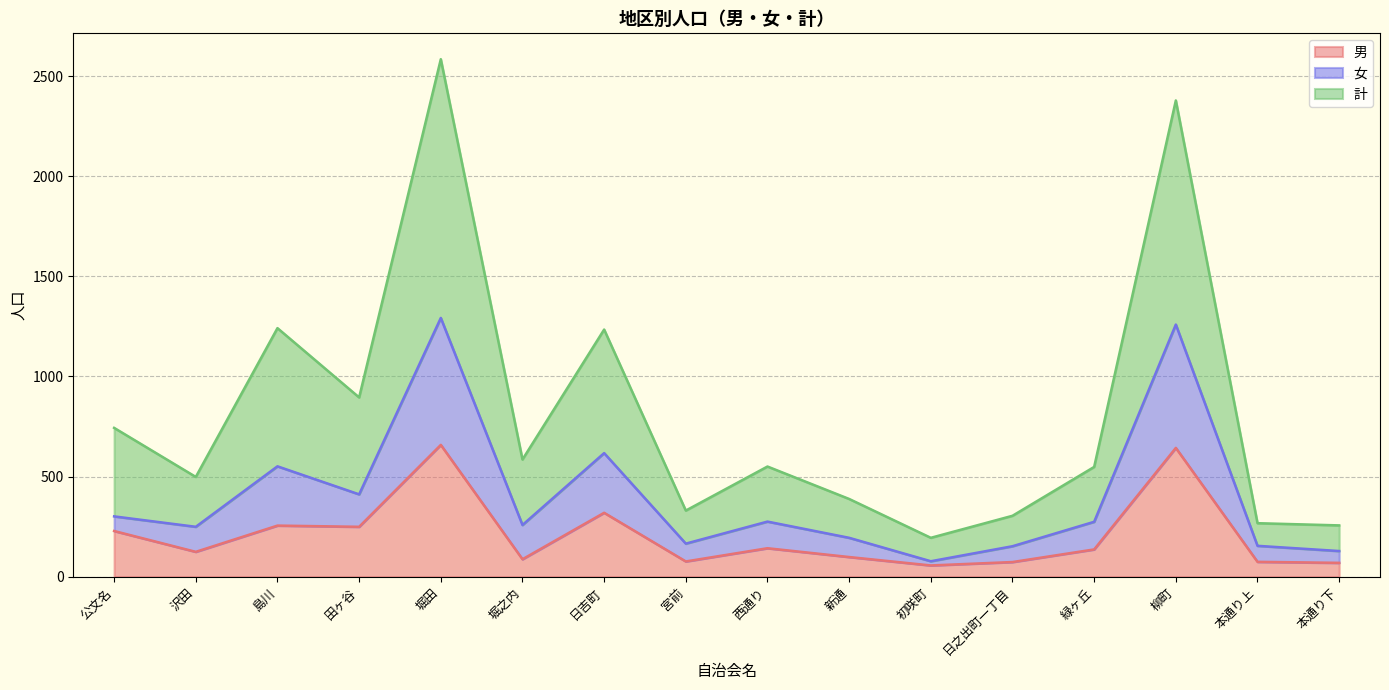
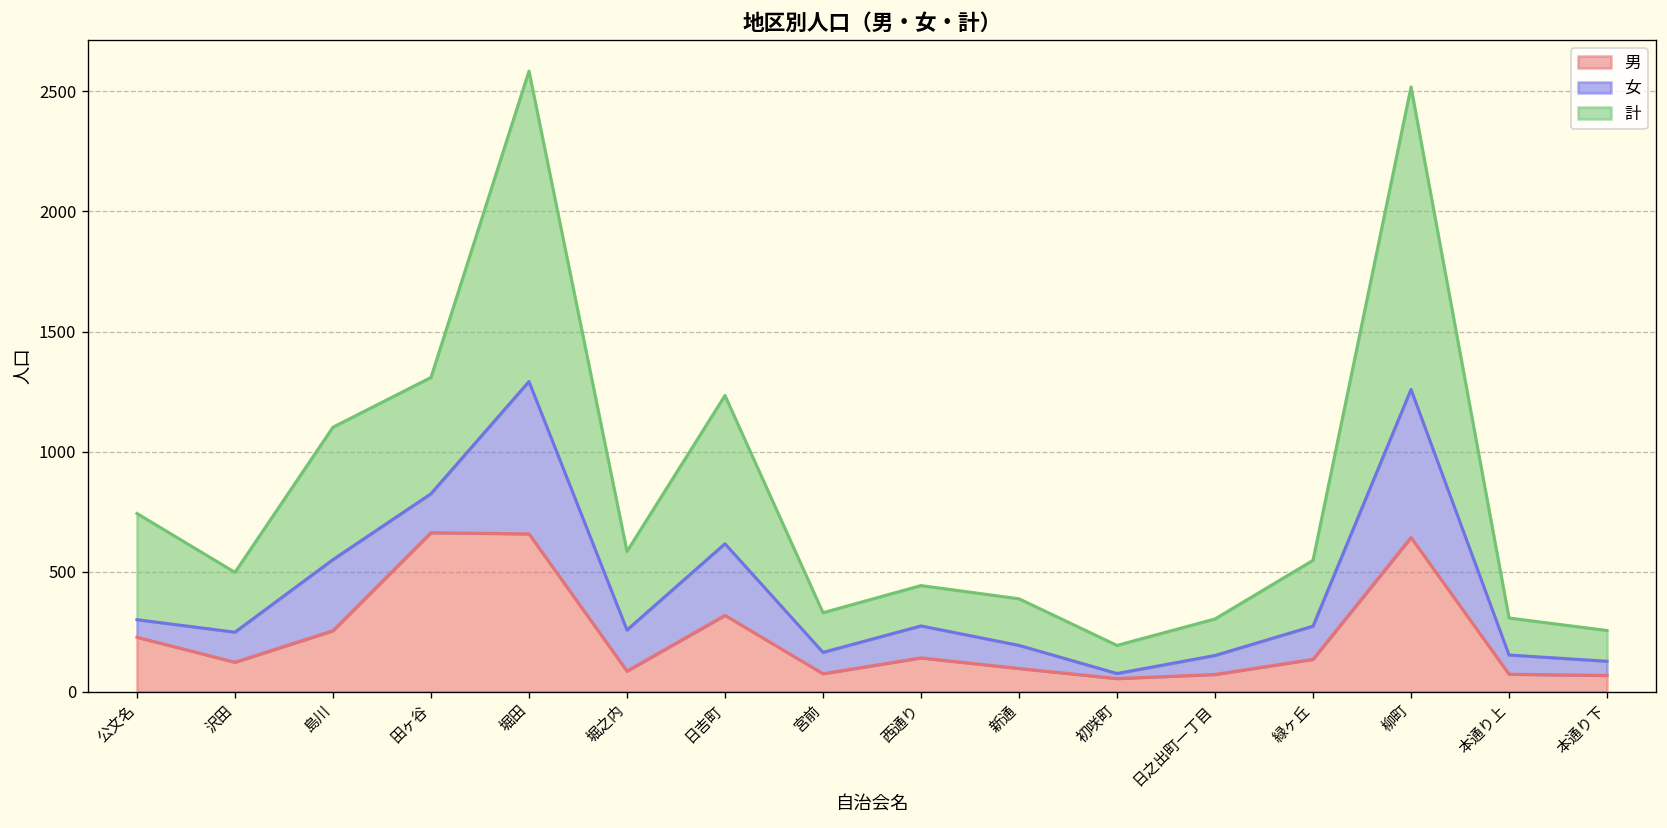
  {
    "男": {
      "公文名": 230,
      "沢田": 120,
      "島川": 260,
-     "田ヶ谷": 250,
+     "田ヶ谷": 660,
      "堀田": 660,
      "堀之内": 90,
      "日吉町": 320,
      "宮前": 80,
      "西通り": 140,
      "新通": 100,
      "初咲町": 60,
      "日之出町一丁目": 70,
      "緑ヶ丘": 140,
      "柳町": 640,
      "本通り上": 70,
      "本通り下": 70
    },
    "女": {
      "公文名": 70,
      "沢田": 130,
      "島川": 300,
      "田ヶ谷": 160,
      "堀田": 630,
      "堀之内": 170,
      "日吉町": 300,
      "宮前": 90,
      "西通り": 130,
      "新通": 100,
      "初咲町": 20,
      "日之出町一丁目": 80,
      "緑ヶ丘": 140,
      "柳町": 620,
      "本通り上": 80,
      "本通り下": 60
    },
    "計": {
      "公文名": 440,
      "沢田": 250,
-     "島川": 690,
+     "島川": 550,
      "田ヶ谷": 480,
      "堀田": 1290,
      "堀之内": 330,
      "日吉町": 620,
      "宮前": 170,
-     "西通り": 280,
+     "西通り": 170,
      "新通": 190,
      "初咲町": 120,
      "日之出町一丁目": 150,
      "緑ヶ丘": 270,
-     "柳町": 1120,
-     "本通り上": 110,
+     "柳町": 1260,
+     "本通り上": 150,
      "本通り下": 130
    }
  }
